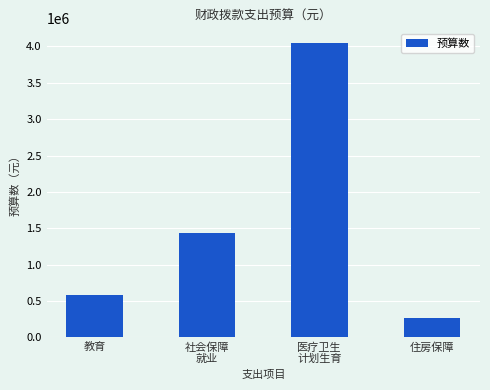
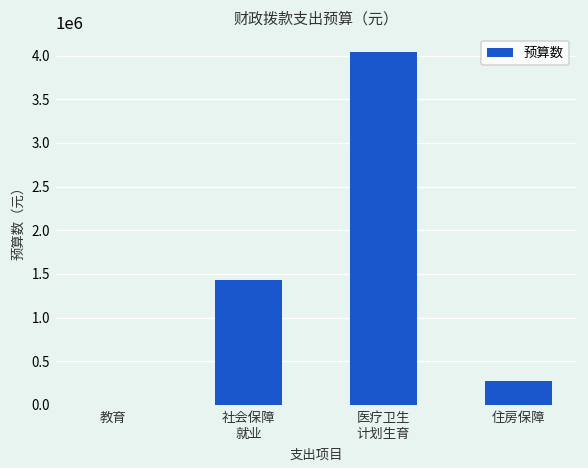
  {
-   "教育": 600000,
+   "教育": 0,
    "社会保障 就业": 1400000,
    "医疗卫生 计划生育": 4000000,
    "住房保障": 300000
  }
